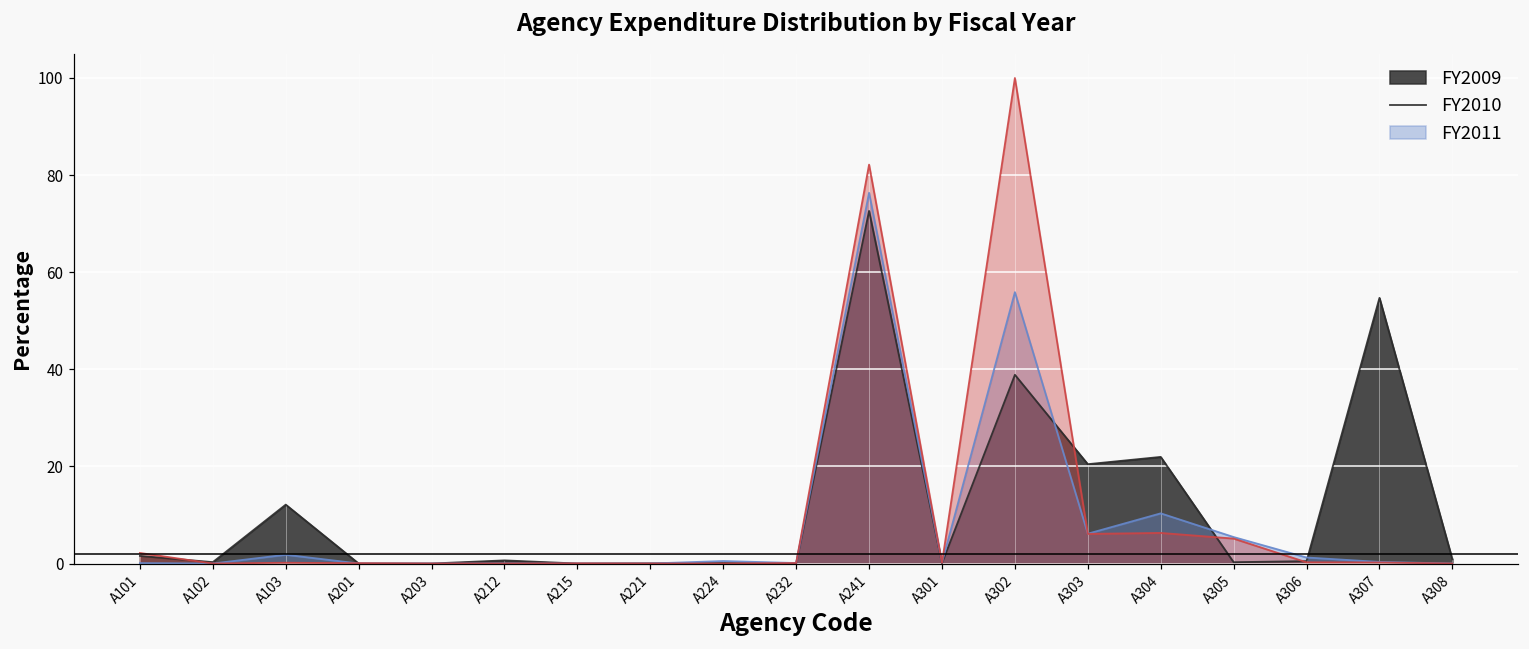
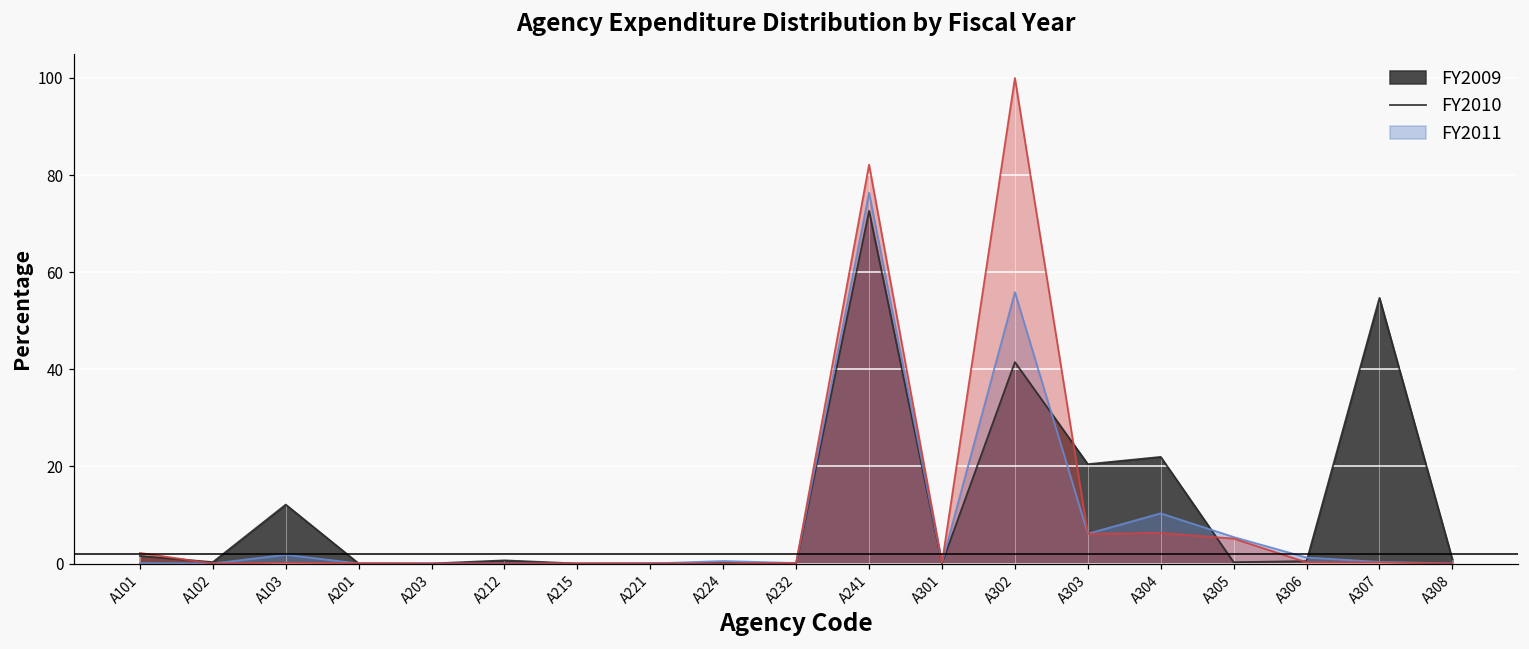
  {
    "FY2009": {
      "A101": 2,
      "A103": 12,
      "A212": 1,
      "A241": 73,
-     "A302": 39,
+     "A302": 41,
      "A303": 20,
      "A304": 22,
      "A305": 0,
      "A307": 55,
      "A308": 1
    }
  }
